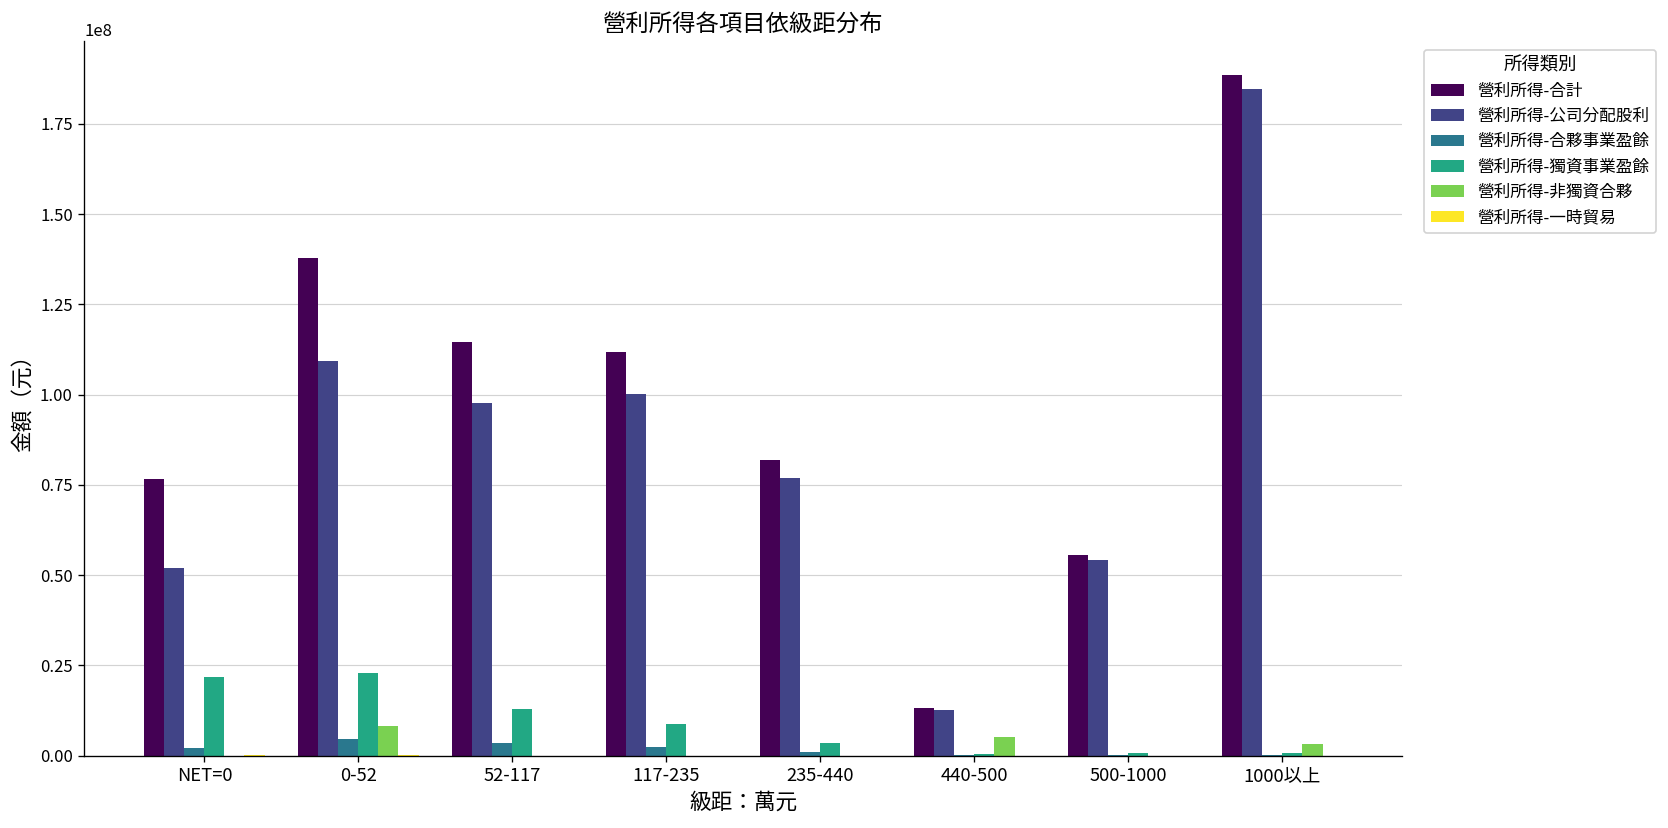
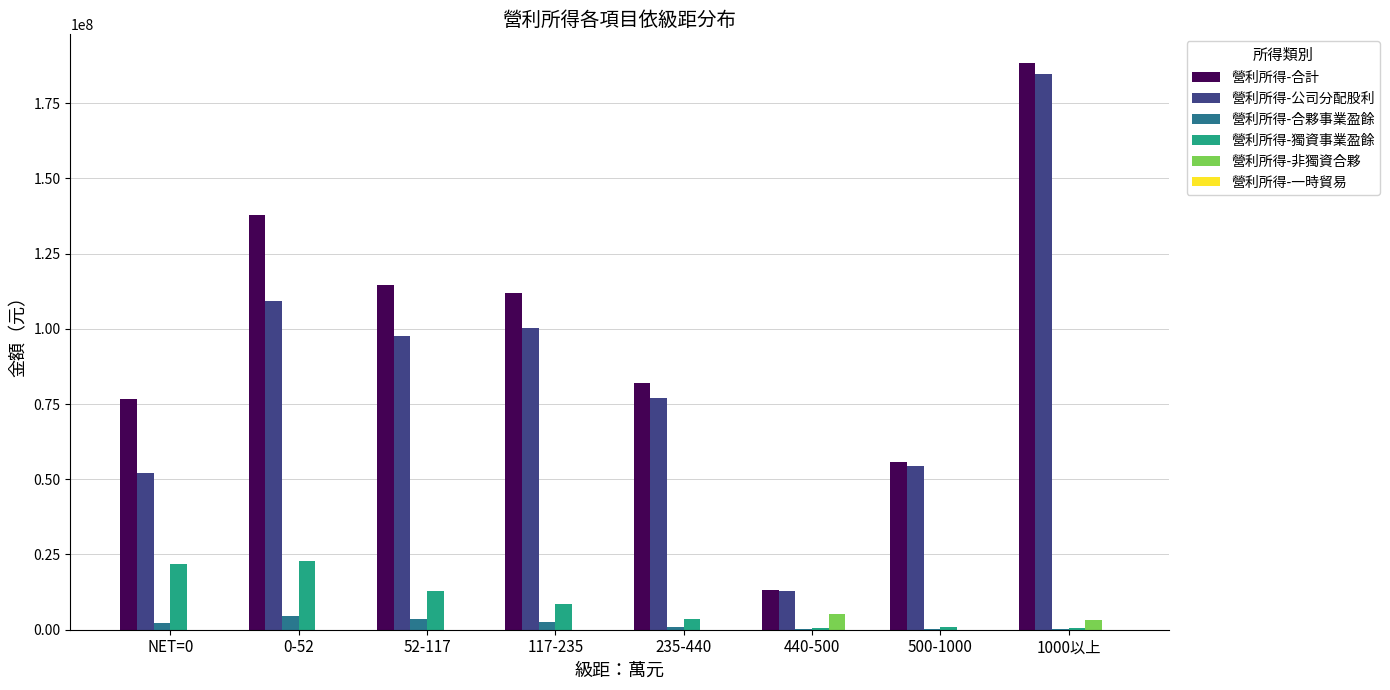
  {
    "營利所得-合計": {
      "NET=0": 77000000,
      "0-52": 138000000,
      "52-117": 115000000,
      "117-235": 112000000,
      "235-440": 82000000,
      "440-500": 13000000,
      "500-1000": 56000000,
      "1000以上": 188000000
    },
    "營利所得-非獨資合夥": {
-     "0-52": 8000000,
+     "0-52": 0,
      "440-500": 5000000,
      "1000以上": 3000000
    }
  }
